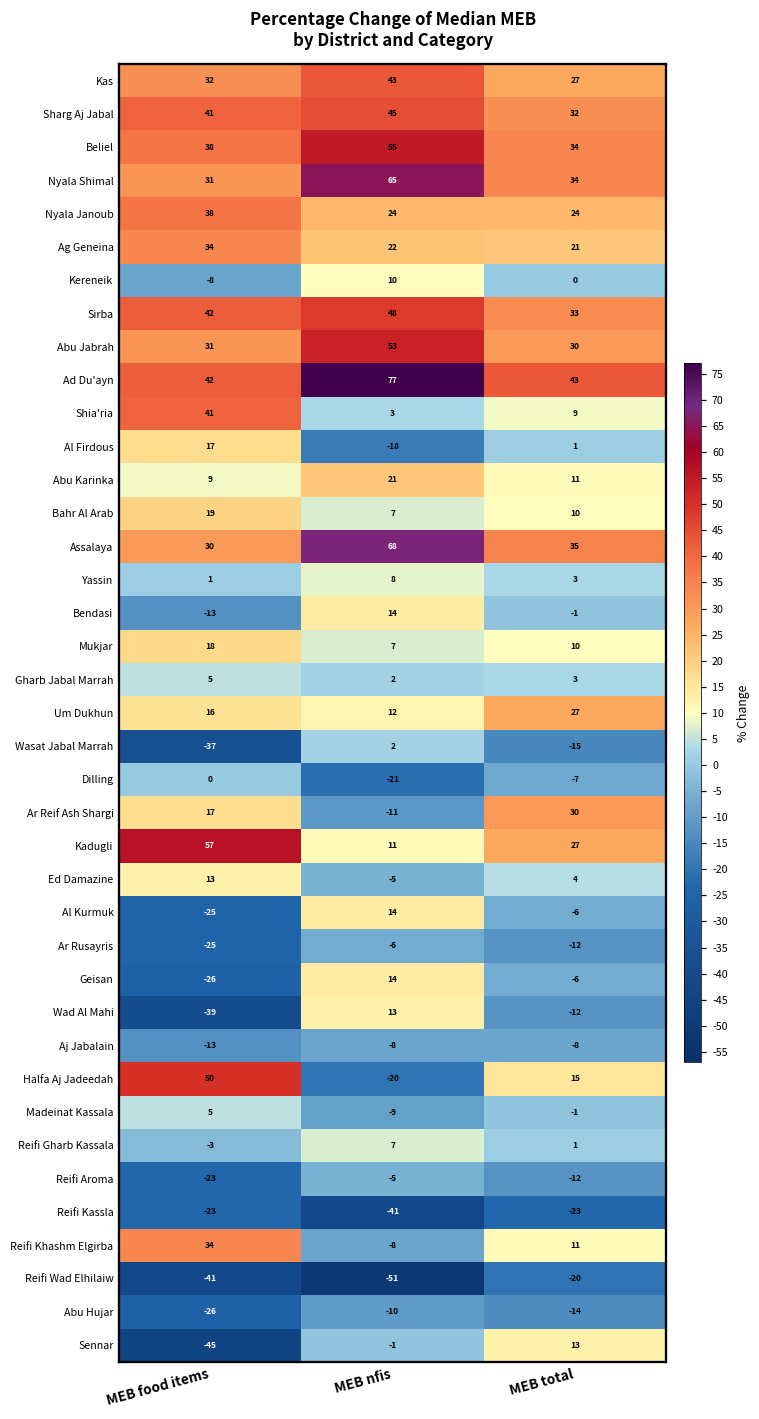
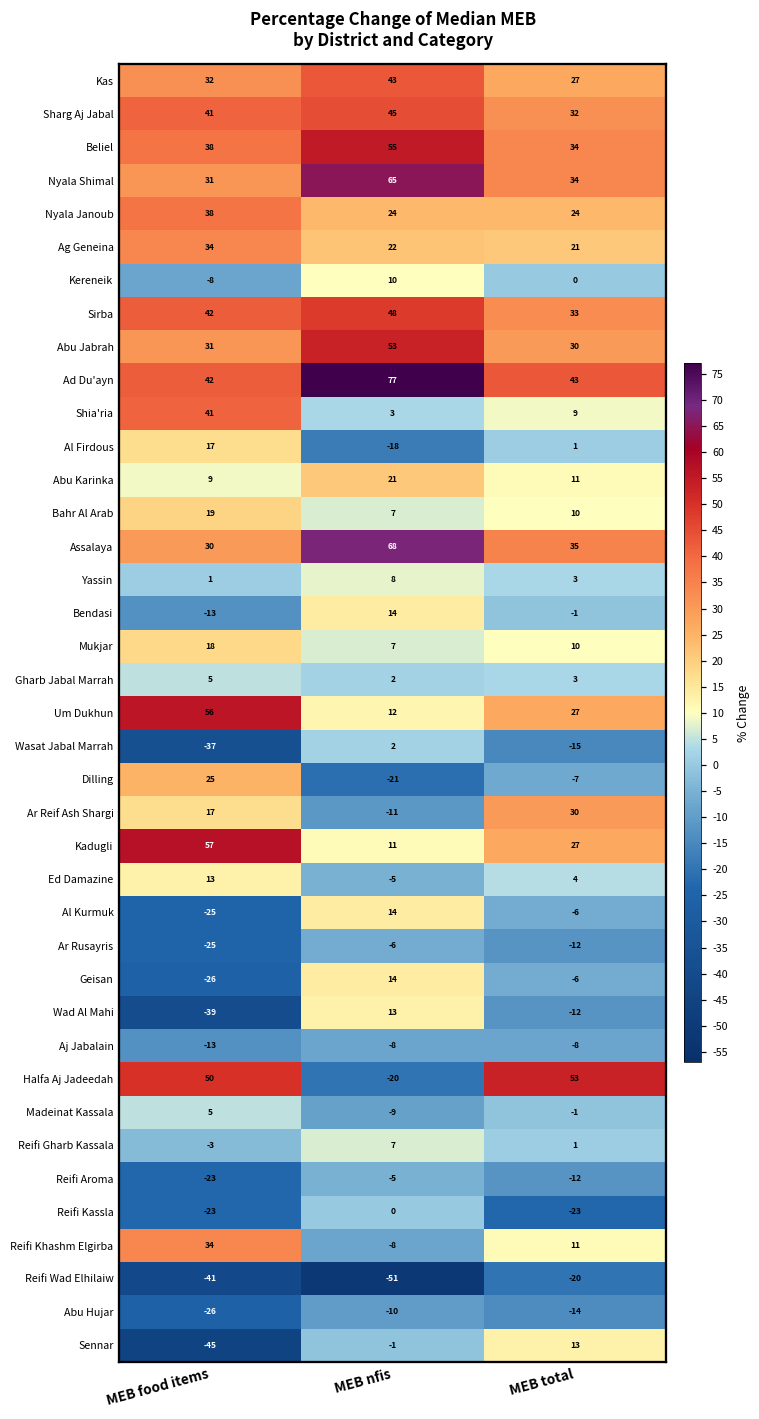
  {
    "Kas": {
      "MEB food items": 32,
      "MEB nfis": 43,
      "MEB total": 27
    },
    "Sharg Aj Jabal": {
      "MEB food items": 41,
      "MEB nfis": 45,
      "MEB total": 32
    },
    "Beliel": {
      "MEB food items": 38,
      "MEB nfis": 55,
      "MEB total": 34
    },
    "Nyala Shimal": {
      "MEB food items": 31,
      "MEB nfis": 65,
      "MEB total": 34
    },
    "Nyala Janoub": {
      "MEB food items": 38,
      "MEB nfis": 24,
      "MEB total": 24
    },
    "Ag Geneina": {
      "MEB food items": 34,
      "MEB nfis": 22,
      "MEB total": 21
    },
    "Kereneik": {
      "MEB food items": -8,
      "MEB nfis": 10,
      "MEB total": 0
    },
    "Sirba": {
      "MEB food items": 42,
      "MEB nfis": 48,
      "MEB total": 33
    },
    "Abu Jabrah": {
      "MEB food items": 31,
      "MEB nfis": 53,
      "MEB total": 30
    },
    "Ad Du'ayn": {
      "MEB food items": 42,
      "MEB nfis": 77,
      "MEB total": 43
    },
    "Shia'ria": {
      "MEB food items": 41,
      "MEB nfis": 3,
      "MEB total": 9
    },
    "Al Firdous": {
      "MEB food items": 17,
      "MEB nfis": -18,
      "MEB total": 1
    },
    "Abu Karinka": {
      "MEB food items": 9,
      "MEB nfis": 21,
      "MEB total": 11
    },
    "Bahr Al Arab": {
      "MEB food items": 19,
      "MEB nfis": 7,
      "MEB total": 10
    },
    "Assalaya": {
      "MEB food items": 30,
      "MEB nfis": 68,
      "MEB total": 35
    },
    "Yassin": {
      "MEB food items": 1,
      "MEB nfis": 8,
      "MEB total": 3
    },
    "Bendasi": {
      "MEB food items": -13,
      "MEB nfis": 14,
      "MEB total": -1
    },
    "Mukjar": {
      "MEB food items": 18,
      "MEB nfis": 7,
      "MEB total": 10
    },
    "Gharb Jabal Marrah": {
      "MEB food items": 5,
      "MEB nfis": 2,
      "MEB total": 3
    },
    "Um Dukhun": {
-     "MEB food items": 16,
+     "MEB food items": 56,
      "MEB nfis": 12,
      "MEB total": 27
    },
    "Wasat Jabal Marrah": {
      "MEB food items": -37,
      "MEB nfis": 2,
      "MEB total": -15
    },
    "Dilling": {
-     "MEB food items": 0,
+     "MEB food items": 25,
      "MEB nfis": -21,
      "MEB total": -7
    },
    "Ar Reif Ash Shargi": {
      "MEB food items": 17,
      "MEB nfis": -11,
      "MEB total": 30
    },
    "Kadugli": {
      "MEB food items": 57,
      "MEB nfis": 11,
      "MEB total": 27
    },
    "Ed Damazine": {
      "MEB food items": 13,
      "MEB nfis": -5,
      "MEB total": 4
    },
    "Al Kurmuk": {
      "MEB food items": -25,
      "MEB nfis": 14,
      "MEB total": -6
    },
    "Ar Rusayris": {
      "MEB food items": -25,
      "MEB nfis": -6,
      "MEB total": -12
    },
    "Geisan": {
      "MEB food items": -26,
      "MEB nfis": 14,
      "MEB total": -6
    },
    "Wad Al Mahi": {
      "MEB food items": -39,
      "MEB nfis": 13,
      "MEB total": -12
    },
    "Aj Jabalain": {
      "MEB food items": -13,
      "MEB nfis": -8,
      "MEB total": -8
    },
    "Halfa Aj Jadeedah": {
      "MEB food items": 50,
      "MEB nfis": -20,
-     "MEB total": 15
+     "MEB total": 53
    },
    "Madeinat Kassala": {
      "MEB food items": 5,
      "MEB nfis": -9,
      "MEB total": -1
    },
    "Reifi Gharb Kassala": {
      "MEB food items": -3,
      "MEB nfis": 7,
      "MEB total": 1
    },
    "Reifi Aroma": {
      "MEB food items": -23,
      "MEB nfis": -5,
      "MEB total": -12
    },
    "Reifi Kassla": {
      "MEB food items": -23,
-     "MEB nfis": -41,
+     "MEB nfis": 0,
      "MEB total": -23
    },
    "Reifi Khashm Elgirba": {
      "MEB food items": 34,
      "MEB nfis": -8,
      "MEB total": 11
    },
    "Reifi Wad Elhilaiw": {
      "MEB food items": -41,
      "MEB nfis": -51,
      "MEB total": -20
    },
    "Abu Hujar": {
      "MEB food items": -26,
      "MEB nfis": -10,
      "MEB total": -14
    },
    "Sennar": {
      "MEB food items": -45,
      "MEB nfis": -1,
      "MEB total": 13
    }
  }
